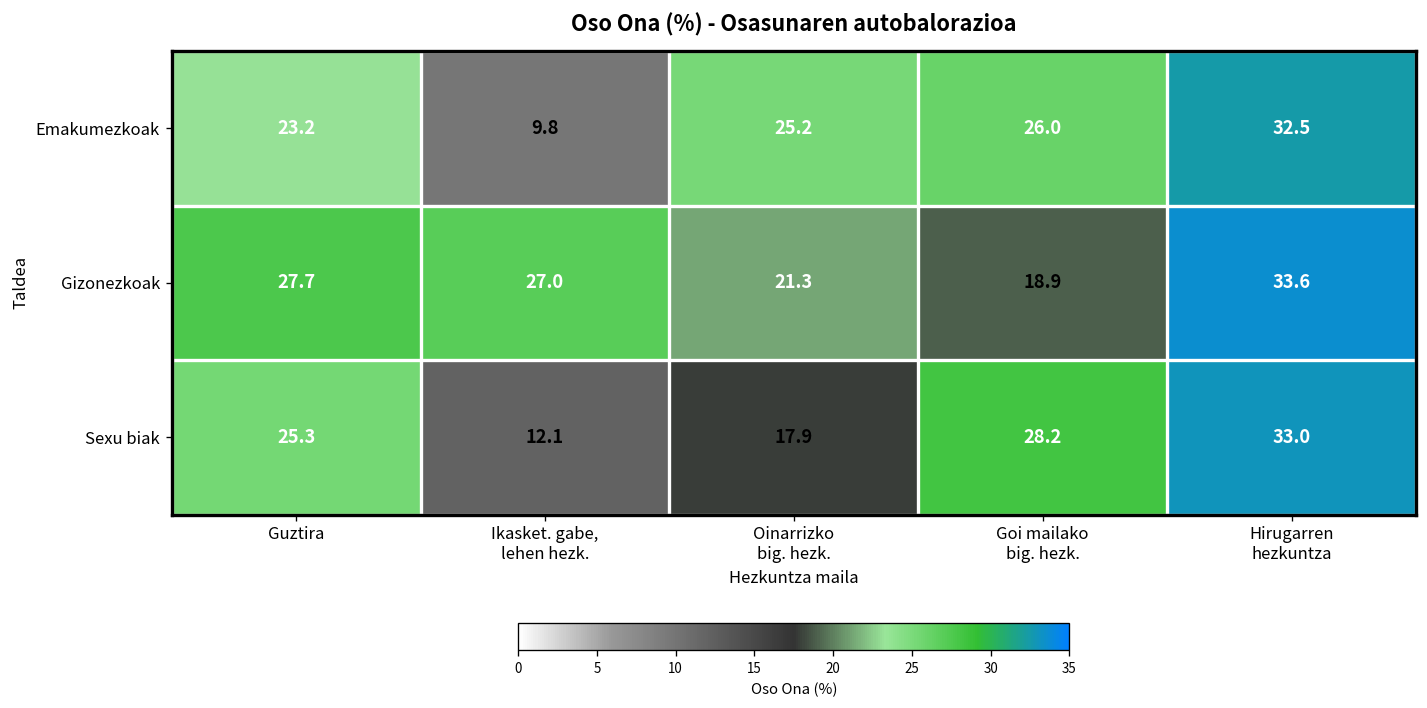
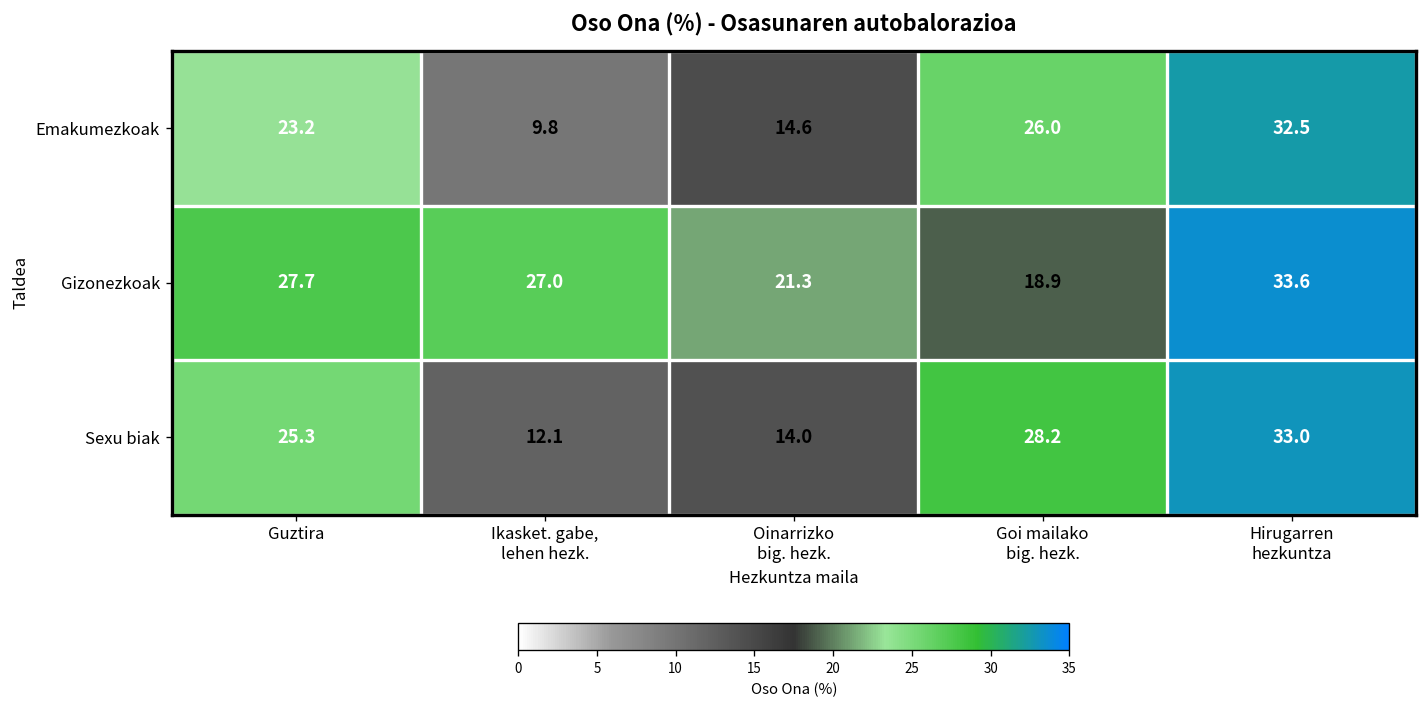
  {
    "Emakumezkoak": {
      "Guztira": 23.2,
      "Ikasket. gabe, lehen hezk.": 9.8,
-     "Oinarrizko big. hezk.": 25.2,
+     "Oinarrizko big. hezk.": 14.6,
      "Goi mailako big. hezk.": 26.0,
      "Hirugarren hezkuntza": 32.5
    },
    "Gizonezkoak": {
      "Guztira": 27.7,
      "Ikasket. gabe, lehen hezk.": 27.0,
      "Oinarrizko big. hezk.": 21.3,
      "Goi mailako big. hezk.": 18.9,
      "Hirugarren hezkuntza": 33.6
    },
    "Sexu biak": {
      "Guztira": 25.3,
      "Ikasket. gabe, lehen hezk.": 12.1,
-     "Oinarrizko big. hezk.": 17.9,
+     "Oinarrizko big. hezk.": 14.0,
      "Goi mailako big. hezk.": 28.2,
      "Hirugarren hezkuntza": 33.0
    }
  }
